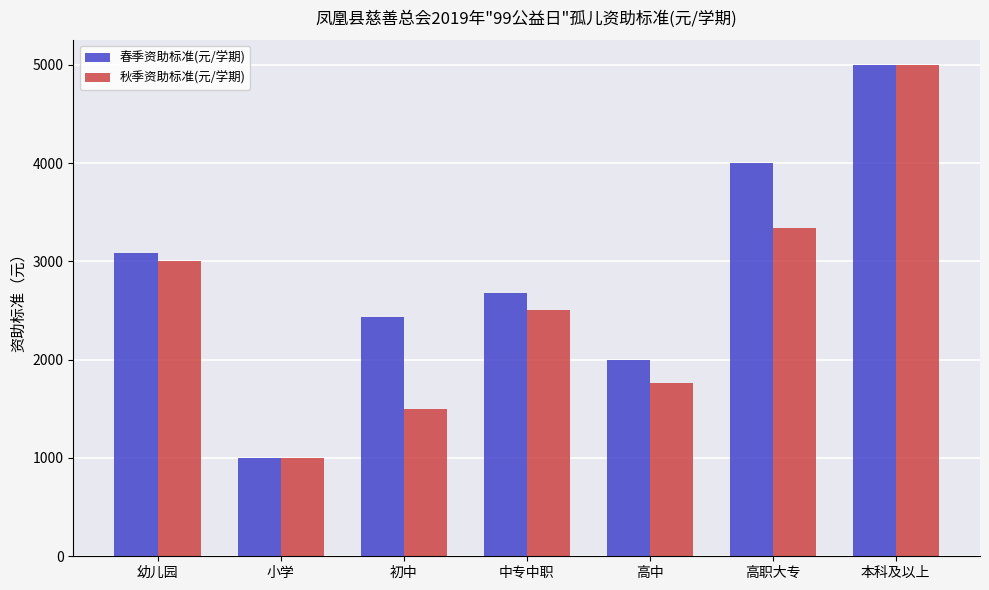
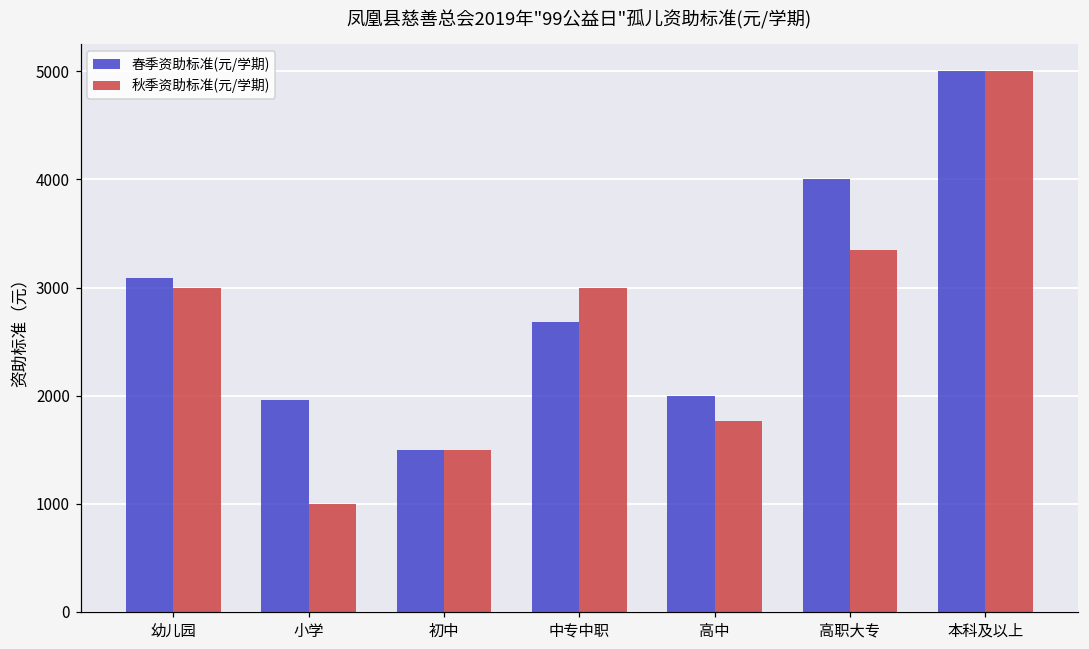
  {
    "春季资助标准(元/学期)": {
      "幼儿园": 3100,
-     "小学": 1000,
-     "初中": 2400,
+     "小学": 2000,
+     "初中": 1500,
      "中专中职": 2700,
      "高中": 2000,
      "高职大专": 4000,
      "本科及以上": 5000
    },
    "秋季资助标准(元/学期)": {
      "幼儿园": 3000,
      "小学": 1000,
      "初中": 1500,
-     "中专中职": 2500,
+     "中专中职": 3000,
      "高中": 1800,
      "高职大专": 3300,
      "本科及以上": 5000
    }
  }
